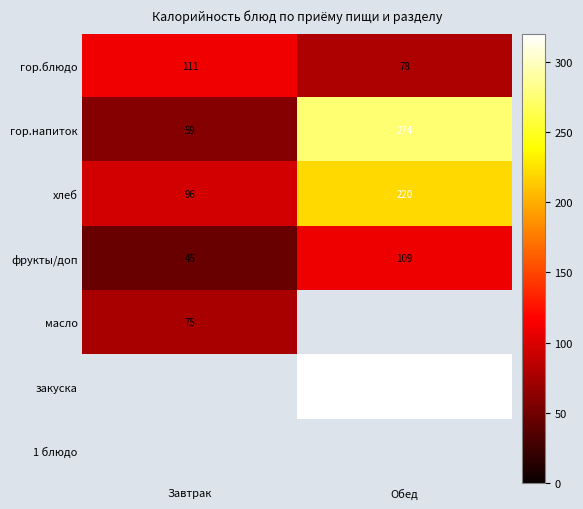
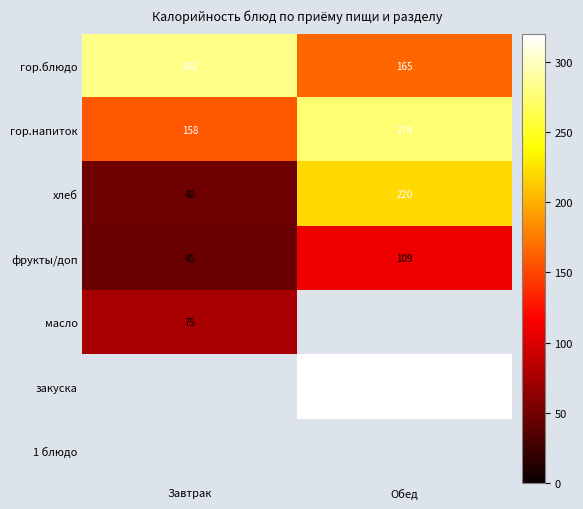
  {
    "гор.блюдо": {
-     "Завтрак": 111,
-     "Обед": 78
+     "Завтрак": 282,
+     "Обед": 165
    },
    "гор.напиток": {
-     "Завтрак": 59,
+     "Завтрак": 158,
      "Обед": 274
    },
    "хлеб": {
-     "Завтрак": 96,
+     "Завтрак": 48,
      "Обед": 220
    },
    "фрукты/доп": {
      "Завтрак": 45,
      "Обед": 109
    },
    "масло": {
      "Завтрак": 75
    }
  }
